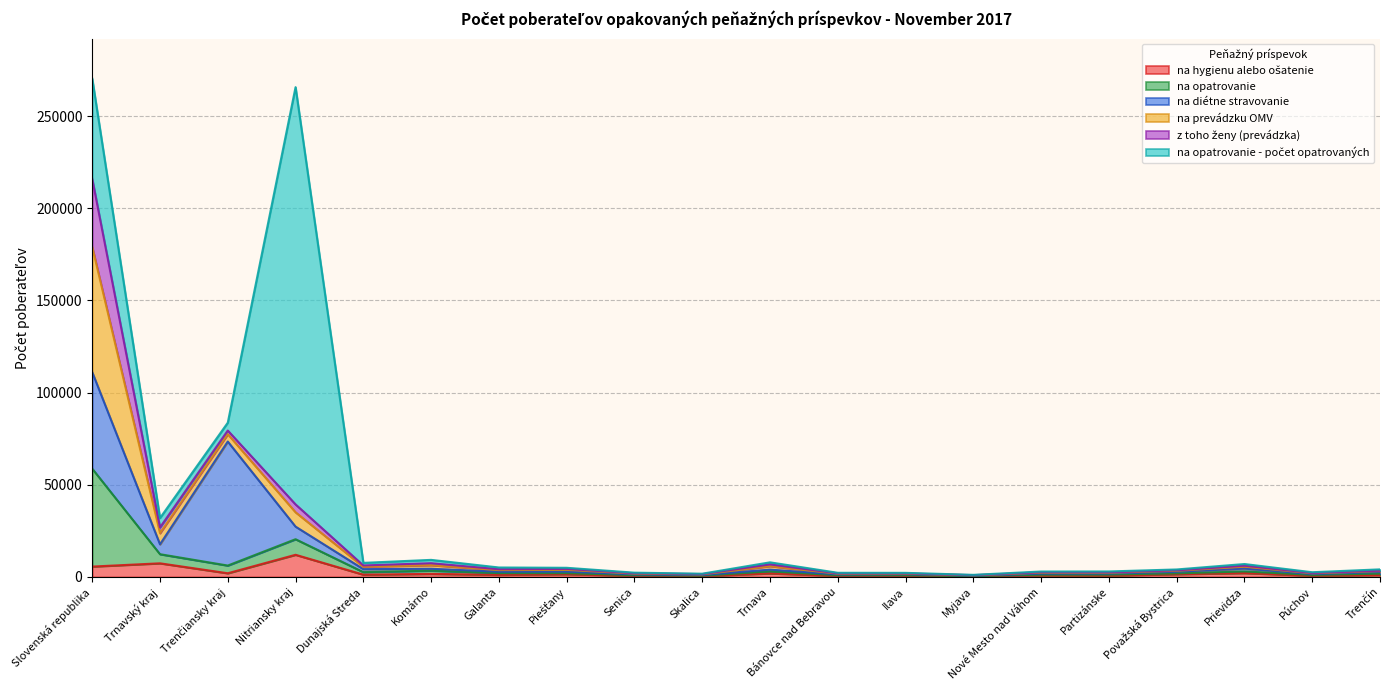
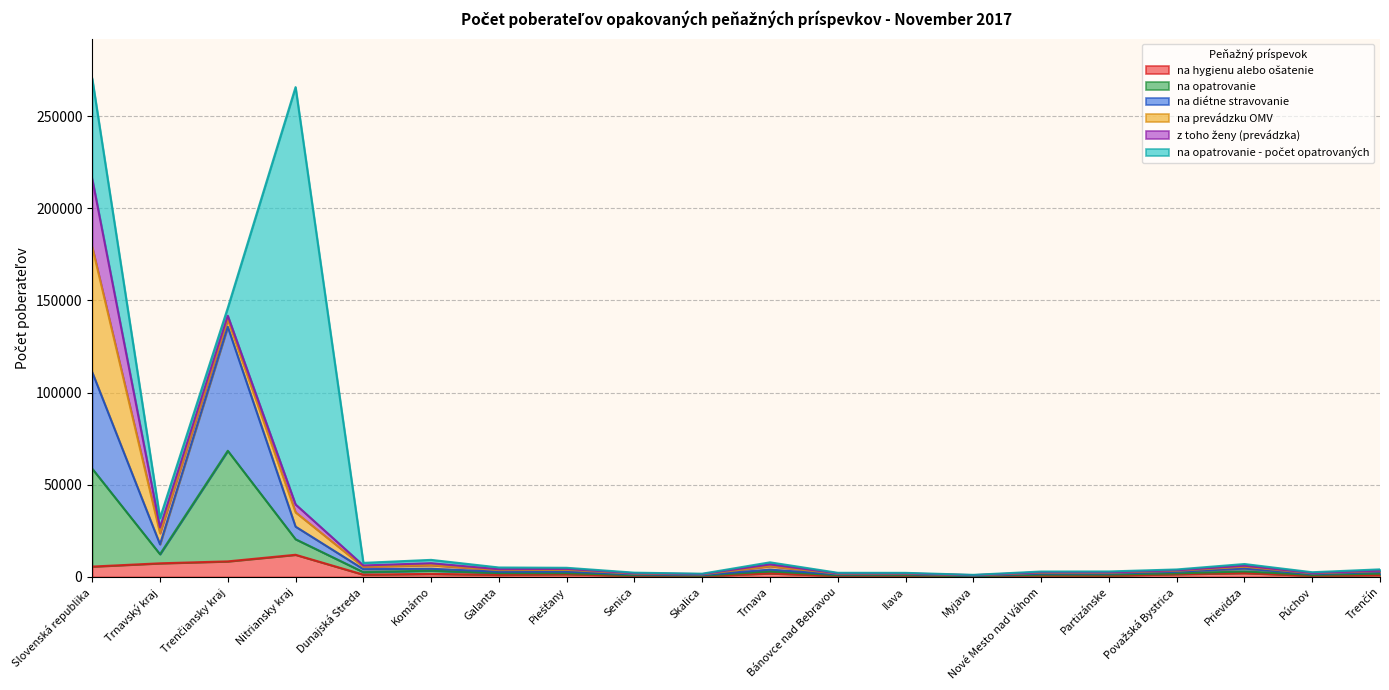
  {
    "na hygienu alebo ošatenie": {
      "Slovenská republika": 6000,
      "Trnavský kraj": 7000,
-     "Trenčiansky kraj": 2000,
+     "Trenčiansky kraj": 8000,
      "Nitriansky kraj": 12000,
      "Dunajská Streda": 1000,
      "Komárno": 2000
    },
    "na opatrovanie": {
      "Slovenská republika": 53000,
      "Trnavský kraj": 5000,
-     "Trenčiansky kraj": 4000,
+     "Trenčiansky kraj": 60000,
      "Nitriansky kraj": 8000,
      "Dunajská Streda": 1000
    },
    "na diétne stravovanie": {
      "Slovenská republika": 52000,
      "Trnavský kraj": 5000,
      "Trenčiansky kraj": 67000,
      "Nitriansky kraj": 7000
    },
    "na prevádzku OMV": {
      "Slovenská republika": 68000,
      "Trnavský kraj": 6000,
      "Trenčiansky kraj": 4000,
      "Nitriansky kraj": 8000
    },
    "z toho ženy (prevádzka)": {
      "Slovenská republika": 37000,
      "Trnavský kraj": 3000,
      "Trenčiansky kraj": 2000,
      "Nitriansky kraj": 4000
    },
    "na opatrovanie - počet opatrovaných": {
      "Slovenská republika": 54000,
      "Trnavský kraj": 5000,
      "Trenčiansky kraj": 4000,
      "Nitriansky kraj": 226000,
      "Dunajská Streda": 1000,
      "Komárno": 2000
    }
  }
